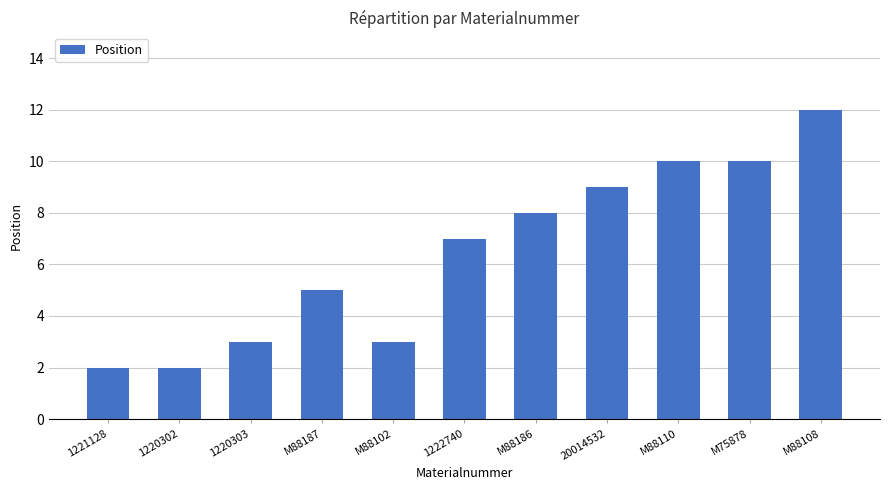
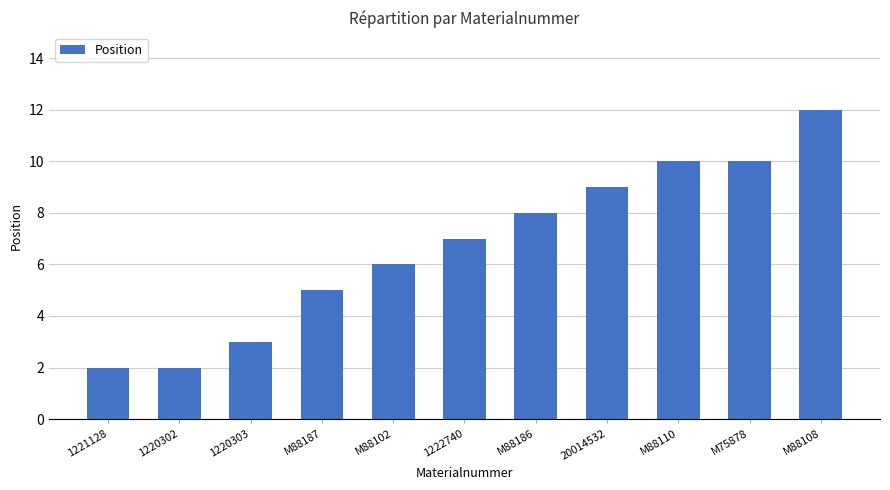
  {
    "1221128": 2,
    "1220302": 2,
    "1220303": 3,
    "M88187": 5,
-   "M88102": 3,
+   "M88102": 6,
    "1222740": 7,
    "M88186": 8,
    "20014532": 9,
    "M88110": 10,
    "M75878": 10,
    "M88108": 12
  }
